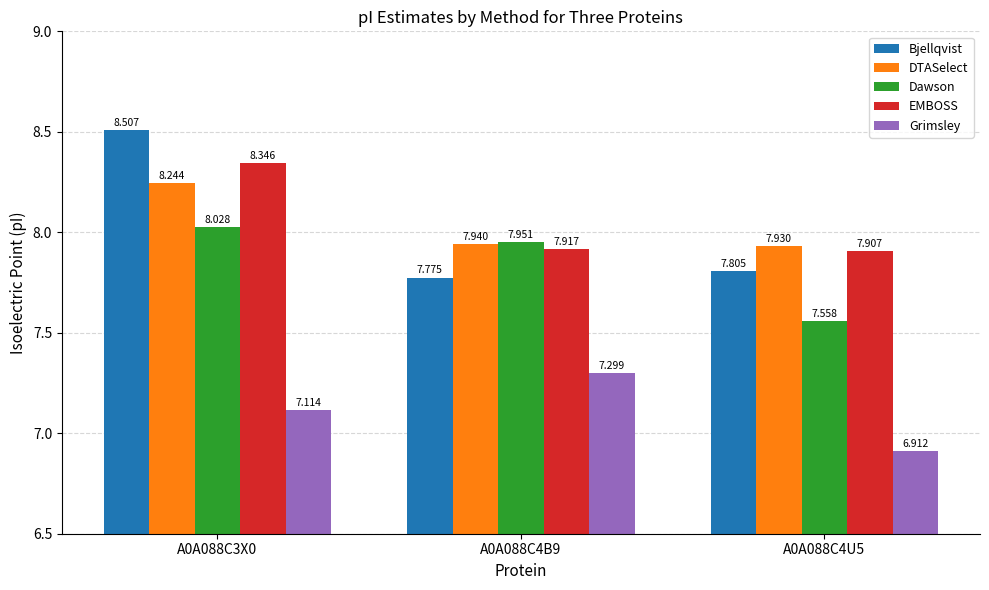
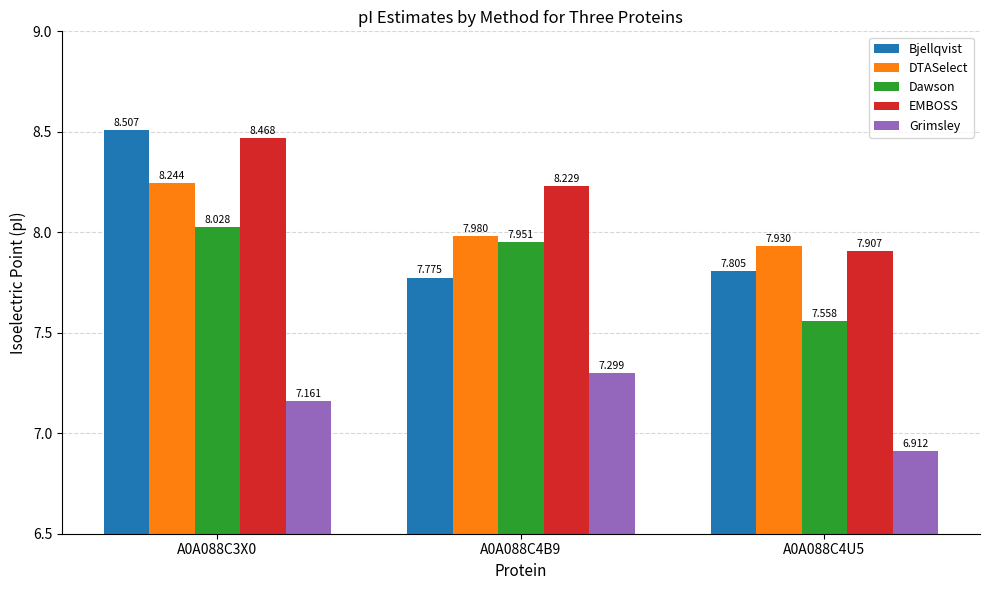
  {
    "Bjellqvist": {
      "A0A088C3X0": 8.507,
      "A0A088C4B9": 7.775,
      "A0A088C4U5": 7.805
    },
    "DTASelect": {
      "A0A088C3X0": 8.244,
-     "A0A088C4B9": 7.940,
+     "A0A088C4B9": 7.980,
      "A0A088C4U5": 7.930
    },
    "Dawson": {
      "A0A088C3X0": 8.028,
      "A0A088C4B9": 7.951,
      "A0A088C4U5": 7.558
    },
    "EMBOSS": {
-     "A0A088C3X0": 8.346,
-     "A0A088C4B9": 7.917,
+     "A0A088C3X0": 8.468,
+     "A0A088C4B9": 8.229,
      "A0A088C4U5": 7.907
    },
    "Grimsley": {
-     "A0A088C3X0": 7.114,
+     "A0A088C3X0": 7.161,
      "A0A088C4B9": 7.299,
      "A0A088C4U5": 6.912
    }
  }
